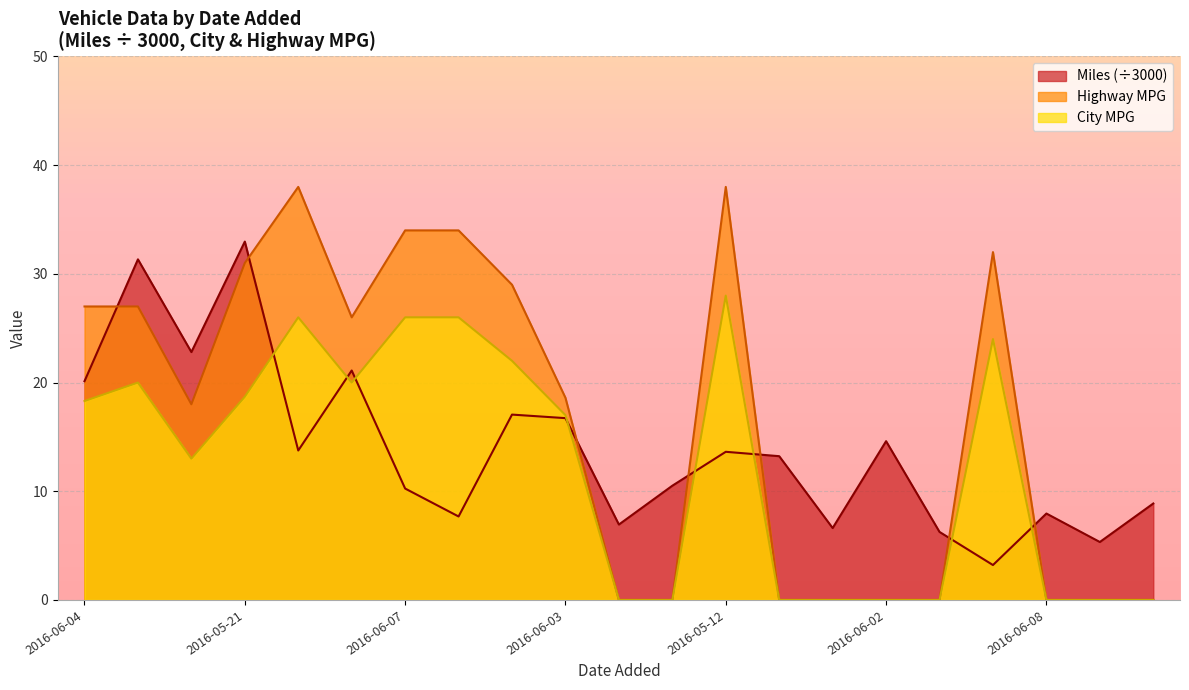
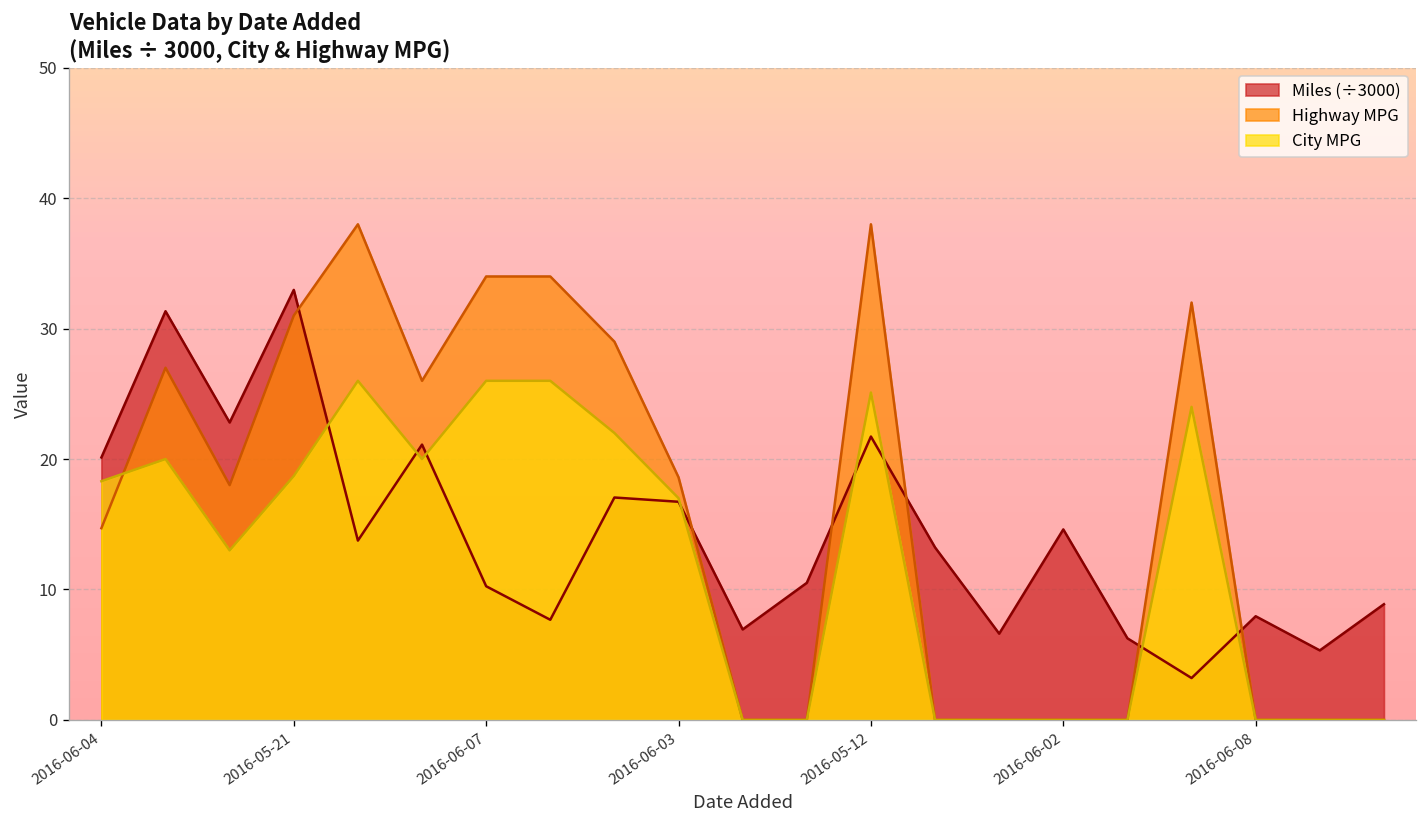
  {
    "Miles (÷3000)": {
      "2016-06-04": 20.1,
      "2016-05-21": 33.0,
      "2016-06-03": 16.7,
-     "2016-05-12": 13.6
+     "2016-05-12": 21.7
    },
    "Highway MPG": {
-     "2016-06-04": 27.0,
+     "2016-06-04": 14.7,
      "2016-05-21": 31.0,
      "2016-06-03": 18.6,
      "2016-05-12": 38.0
    },
    "City MPG": {
      "2016-06-04": 18.3,
      "2016-05-21": 18.7,
      "2016-06-03": 17.0,
-     "2016-05-12": 28.0
+     "2016-05-12": 25.1
    }
  }
